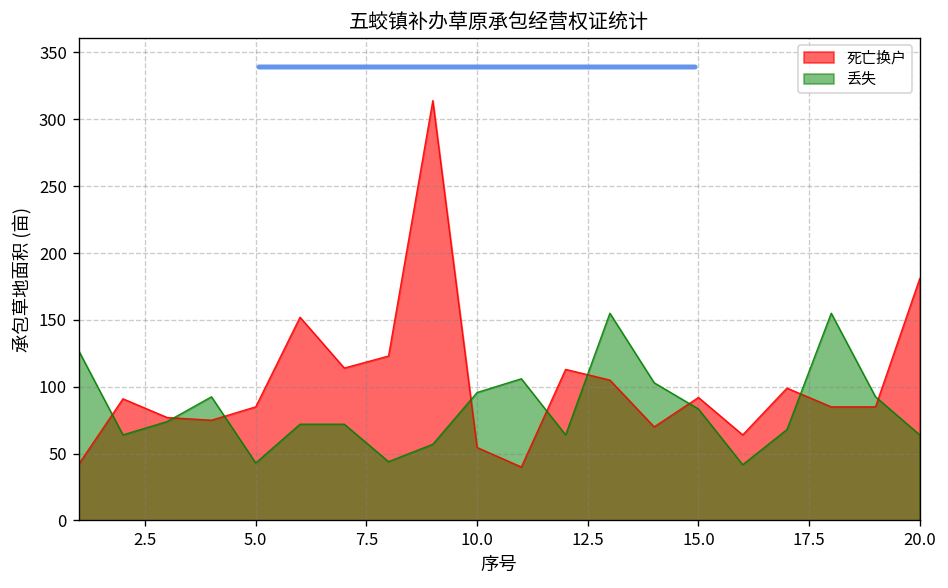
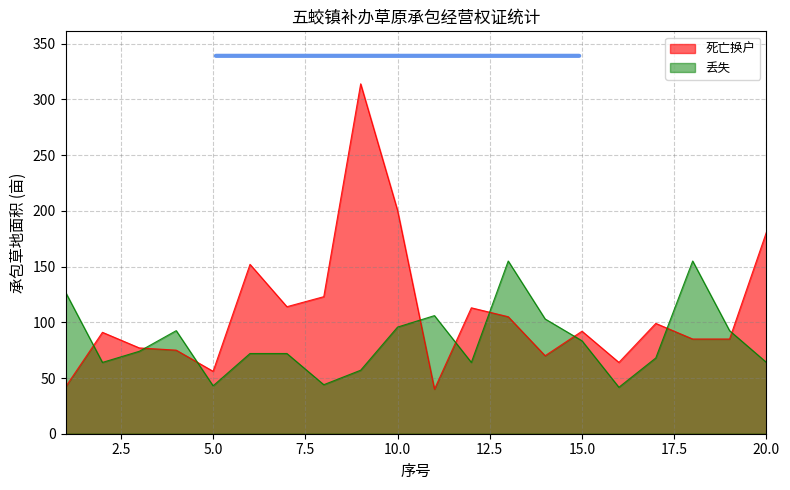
  {
    "死亡换户": {
-     "5.0": 85,
-     "10.0": 55,
+     "5.0": 56,
+     "10.0": 200,
      "15.0": 92,
      "20.0": 181
    },
    "丢失": {
      "5.0": 43,
      "10.0": 96,
      "15.0": 83,
      "20.0": 64
    }
  }
